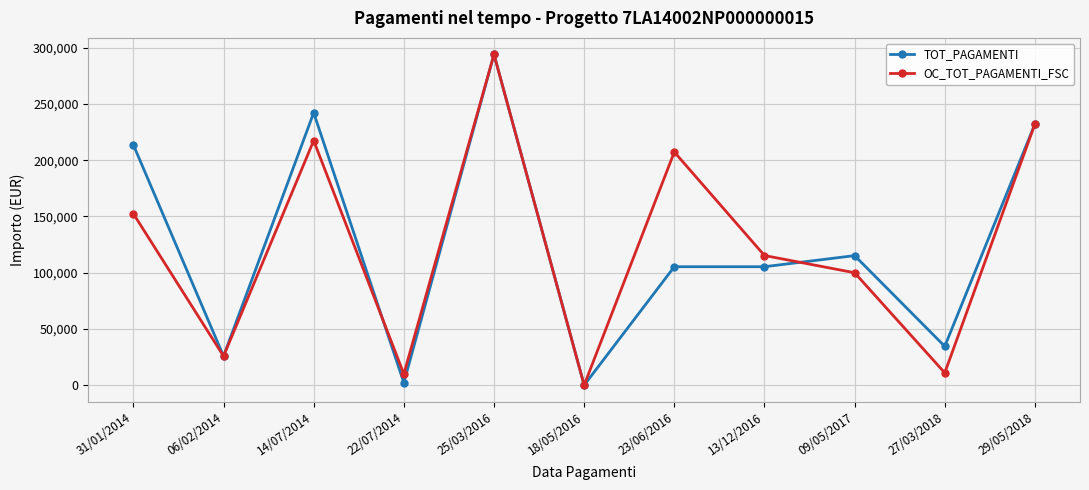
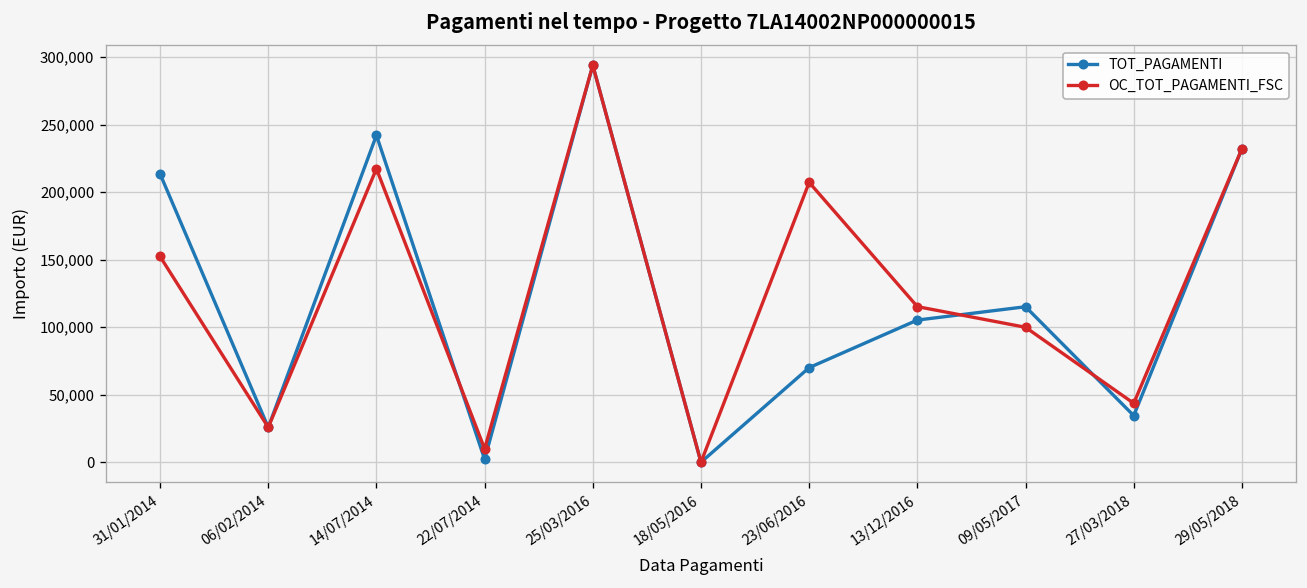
  {
    "TOT_PAGAMENTI": {
      "31/01/2014": "214,000",
      "14/07/2014": "242,000",
      "22/07/2014": "2,000",
-     "23/06/2016": "105,000",
+     "23/06/2016": "70,000",
      "13/12/2016": "105,000",
      "09/05/2017": "115,000",
      "27/03/2018": "35,000"
    },
    "OC_TOT_PAGAMENTI_FSC": {
      "31/01/2014": "152,000",
      "14/07/2014": "217,000",
      "22/07/2014": "10,000",
      "23/06/2016": "207,000",
      "13/12/2016": "115,000",
      "09/05/2017": "100,000",
-     "27/03/2018": "11,000"
+     "27/03/2018": "44,000"
    }
  }
